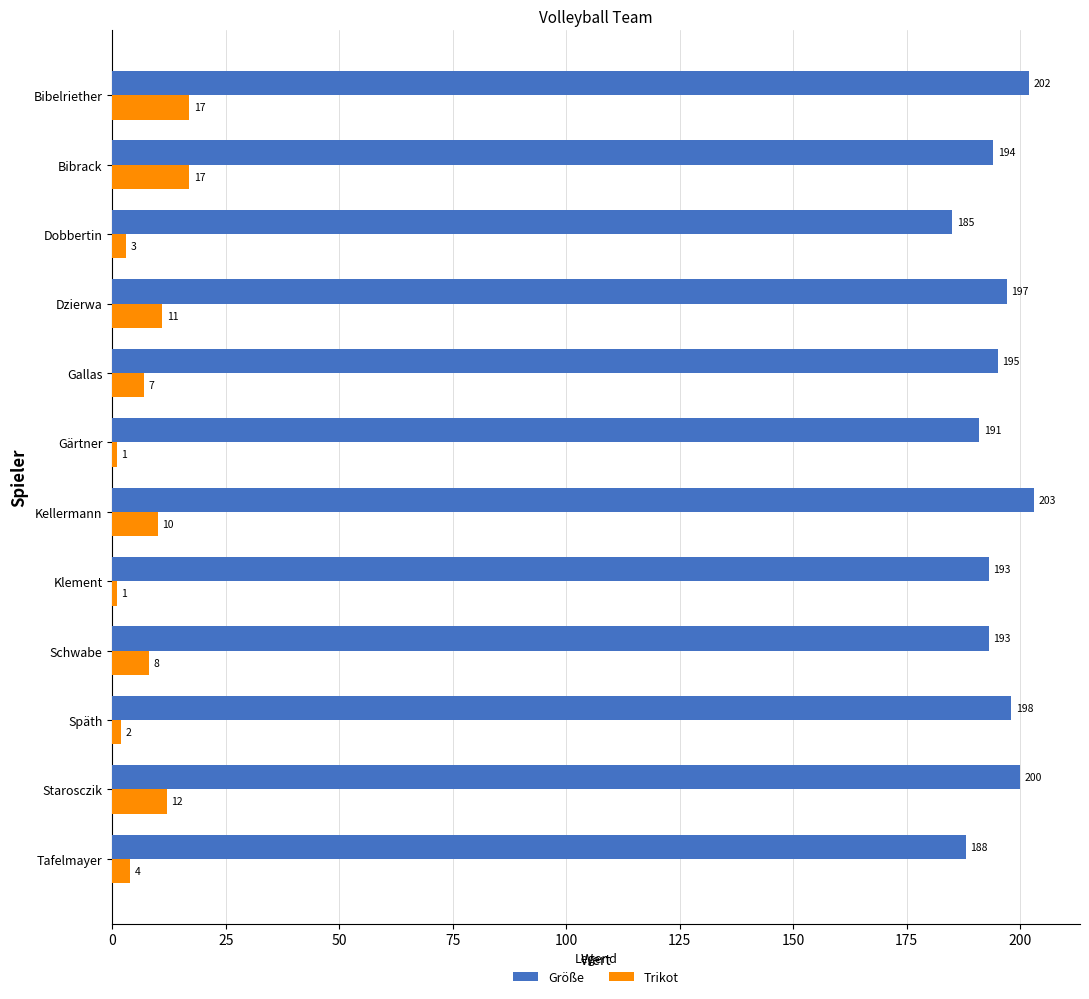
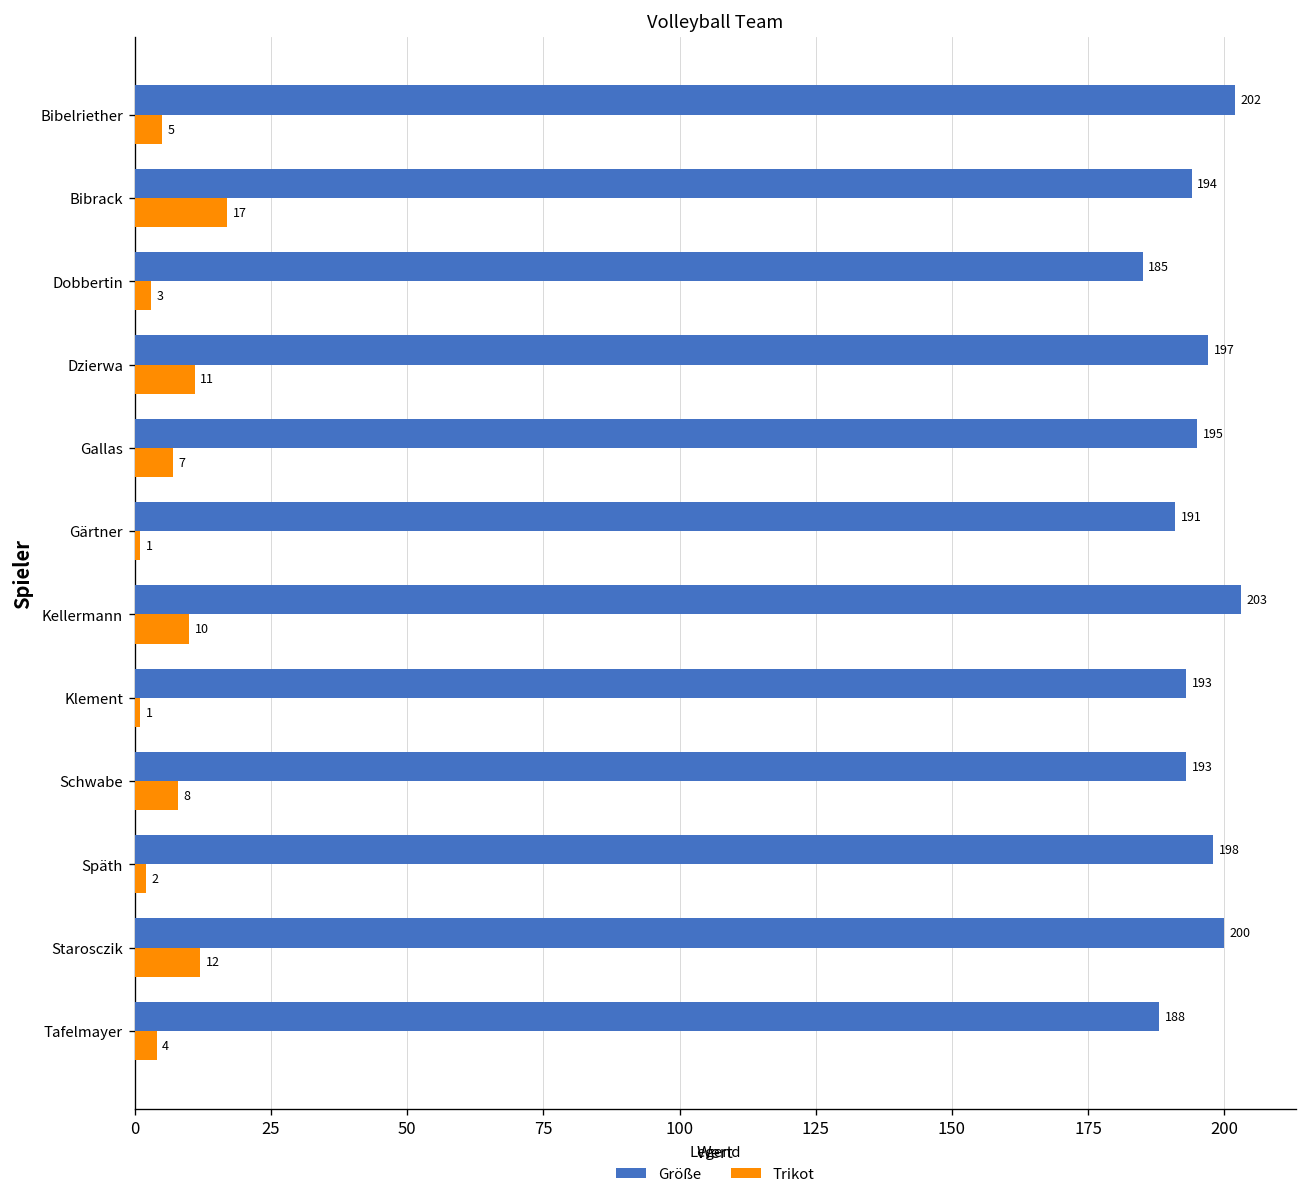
  {
    "Größe": {
      "Bibelriether": 202,
      "Bibrack": 194,
      "Dobbertin": 185,
      "Dzierwa": 197,
      "Gallas": 195,
      "Gärtner": 191,
      "Kellermann": 203,
      "Klement": 193,
      "Schwabe": 193,
      "Späth": 198,
      "Starosczik": 200,
      "Tafelmayer": 188
    },
    "Trikot": {
-     "Bibelriether": 17,
+     "Bibelriether": 5,
      "Bibrack": 17,
      "Dobbertin": 3,
      "Dzierwa": 11,
      "Gallas": 7,
      "Gärtner": 1,
      "Kellermann": 10,
      "Klement": 1,
      "Schwabe": 8,
      "Späth": 2,
      "Starosczik": 12,
      "Tafelmayer": 4
    }
  }
